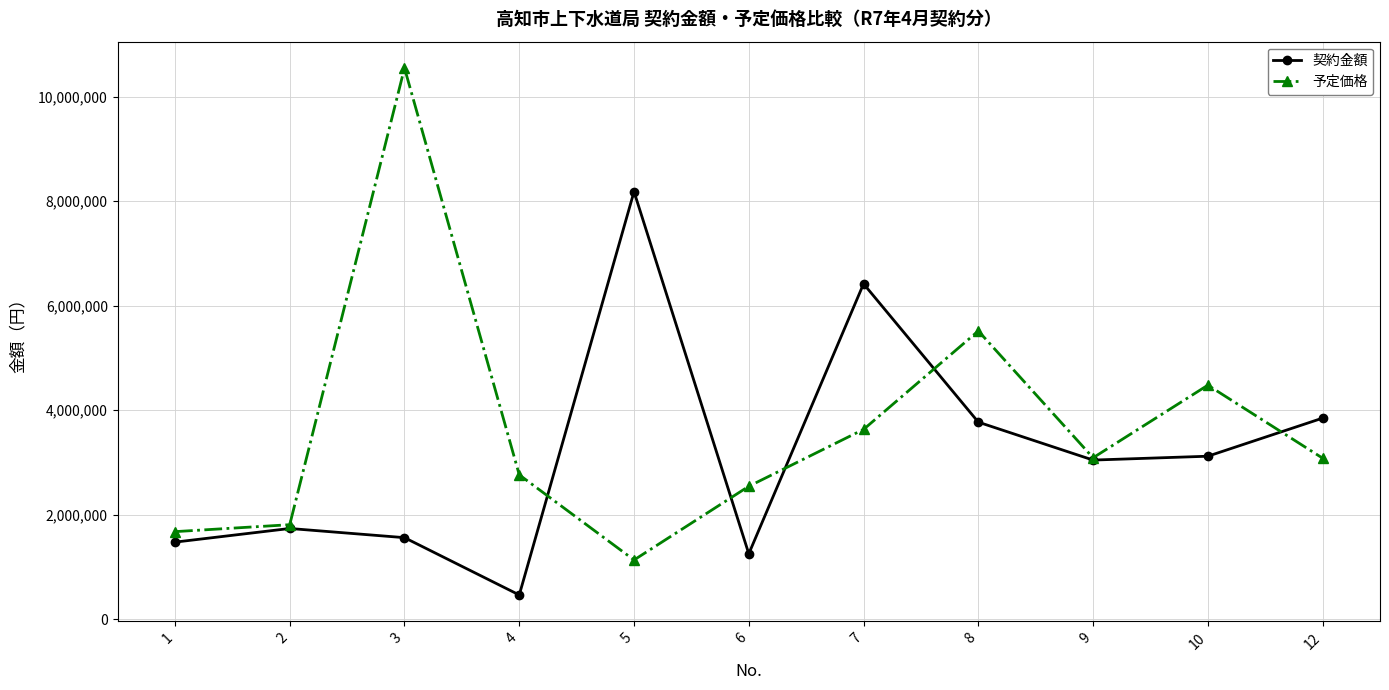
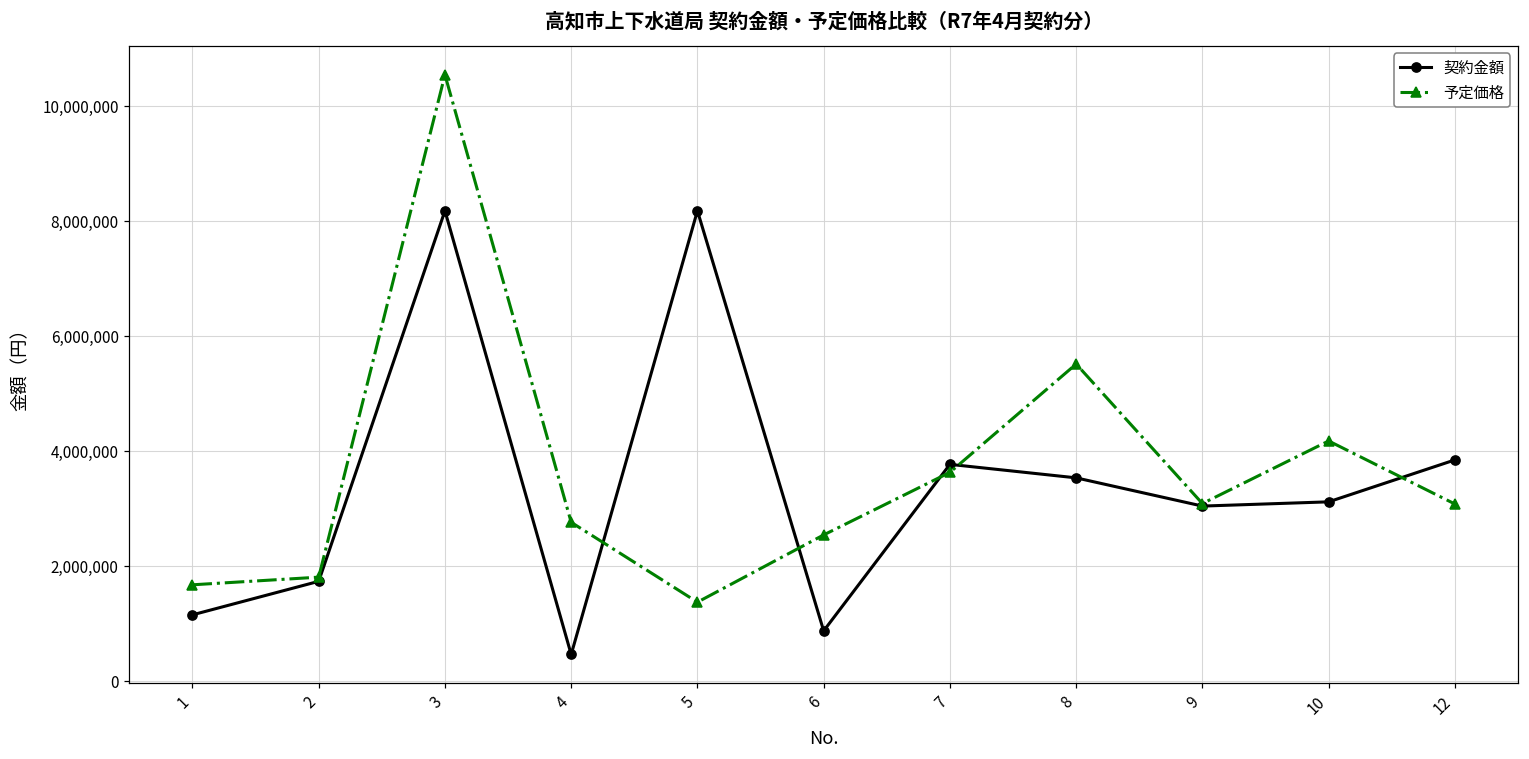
  {
    "契約金額": {
-     "1": "1,500,000",
+     "1": "1,200,000",
      "2": "1,700,000",
-     "3": "1,600,000",
+     "3": "8,200,000",
      "4": "500,000",
      "5": "8,200,000",
-     "6": "1,300,000",
-     "7": "6,400,000",
-     "8": "3,800,000",
+     "6": "900,000",
+     "7": "3,800,000",
+     "8": "3,500,000",
      "10": "3,100,000",
      "12": "3,900,000"
    },
    "予定価格": {
      "1": "1,700,000",
      "2": "1,800,000",
      "3": "10,500,000",
      "4": "2,800,000",
-     "5": "1,100,000",
+     "5": "1,400,000",
      "6": "2,500,000",
      "7": "3,600,000",
      "8": "5,500,000",
-     "10": "4,500,000",
+     "10": "4,200,000",
      "12": "3,100,000"
    }
  }
